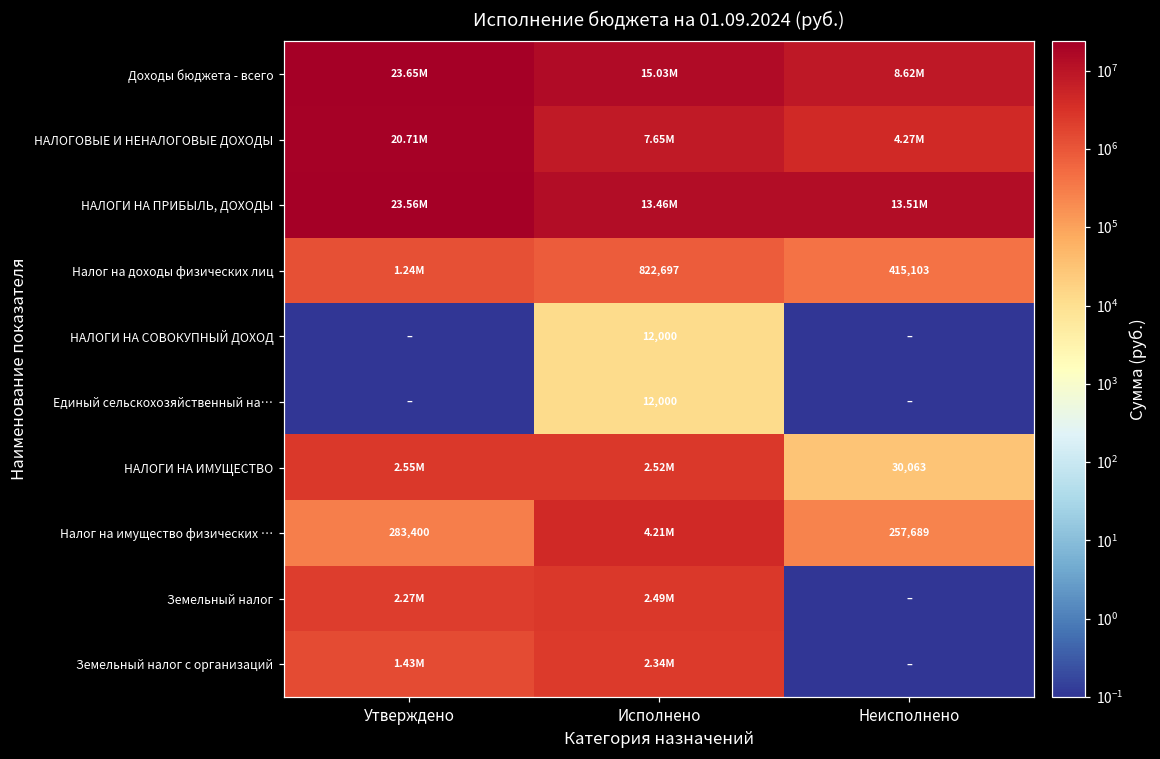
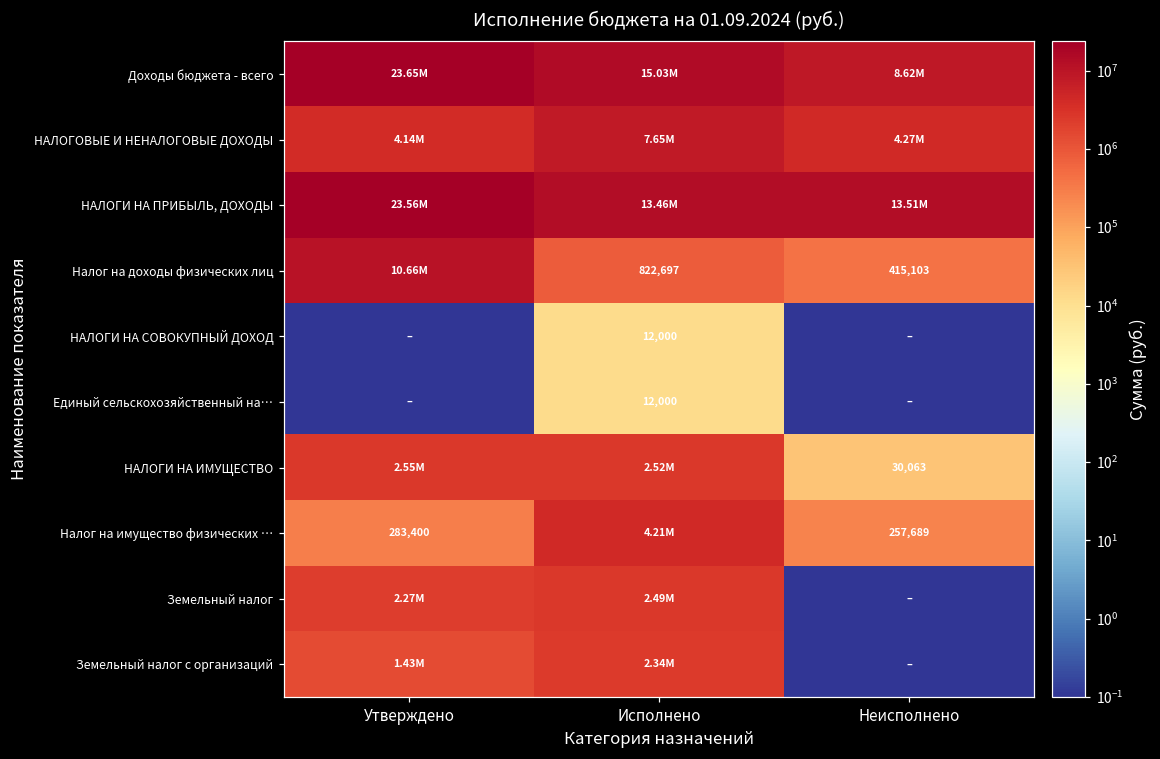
  {
    "Доходы бюджета - всего": {
      "Утверждено": "23.65M",
      "Исполнено": "15.03M",
      "Неисполнено": "8.62M"
    },
    "НАЛОГОВЫЕ И НЕНАЛОГОВЫЕ ДОХОДЫ": {
-     "Утверждено": "20.71M",
+     "Утверждено": "4.14M",
      "Исполнено": "7.65M",
      "Неисполнено": "4.27M"
    },
    "НАЛОГИ НА ПРИБЫЛЬ, ДОХОДЫ": {
      "Утверждено": "23.56M",
      "Исполнено": "13.46M",
      "Неисполнено": "13.51M"
    },
    "Налог на доходы физических лиц": {
-     "Утверждено": "1.24M",
+     "Утверждено": "10.66M",
      "Исполнено": "822,697",
      "Неисполнено": "415,103"
    },
    "НАЛОГИ НА СОВОКУПНЫЙ ДОХОД": {
      "Исполнено": "12,000"
    },
    "Единый сельскохозяйственный на…": {
      "Исполнено": "12,000"
    },
    "НАЛОГИ НА ИМУЩЕСТВО": {
      "Утверждено": "2.55M",
      "Исполнено": "2.52M",
      "Неисполнено": "30,063"
    },
    "Налог на имущество физических …": {
      "Утверждено": "283,400",
      "Исполнено": "4.21M",
      "Неисполнено": "257,689"
    },
    "Земельный налог": {
      "Утверждено": "2.27M",
      "Исполнено": "2.49M"
    },
    "Земельный налог с организаций": {
      "Утверждено": "1.43M",
      "Исполнено": "2.34M"
    }
  }
